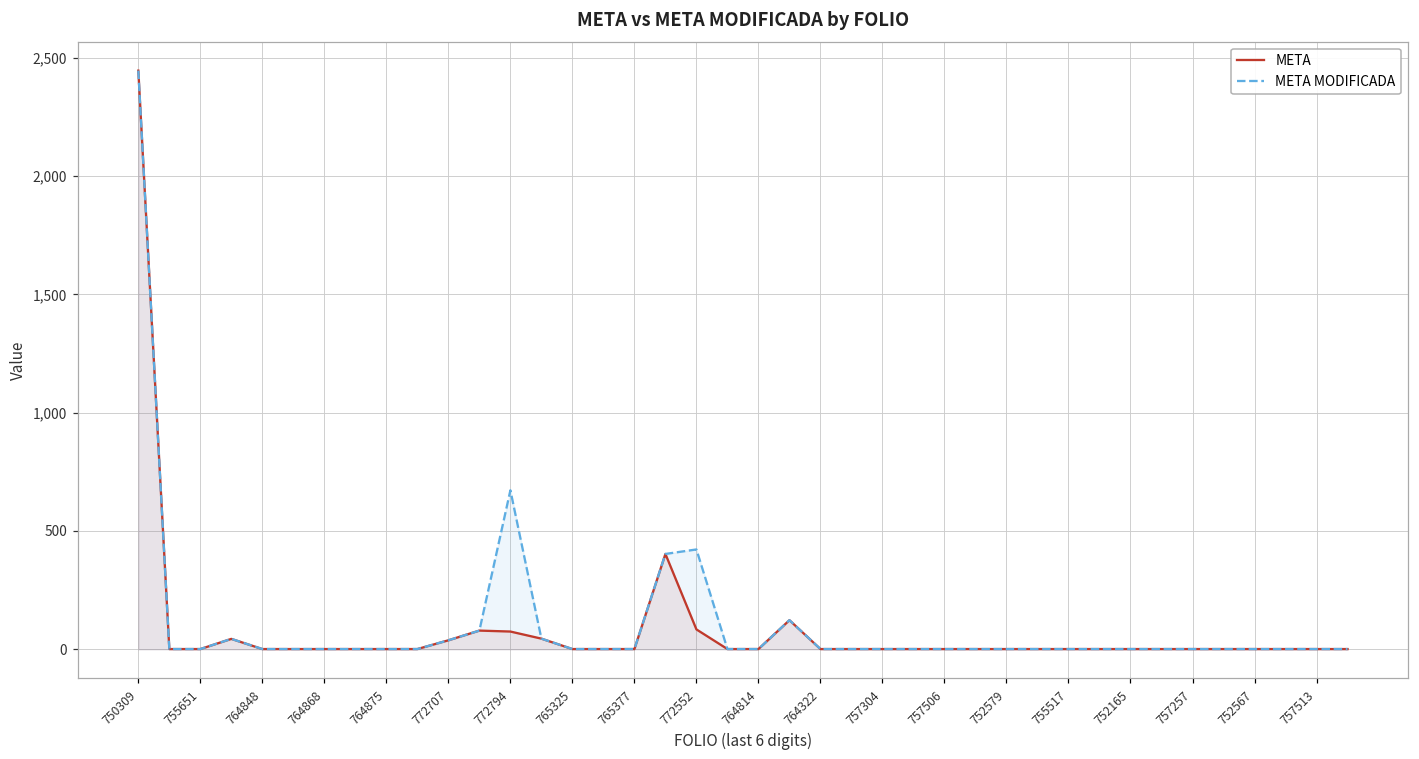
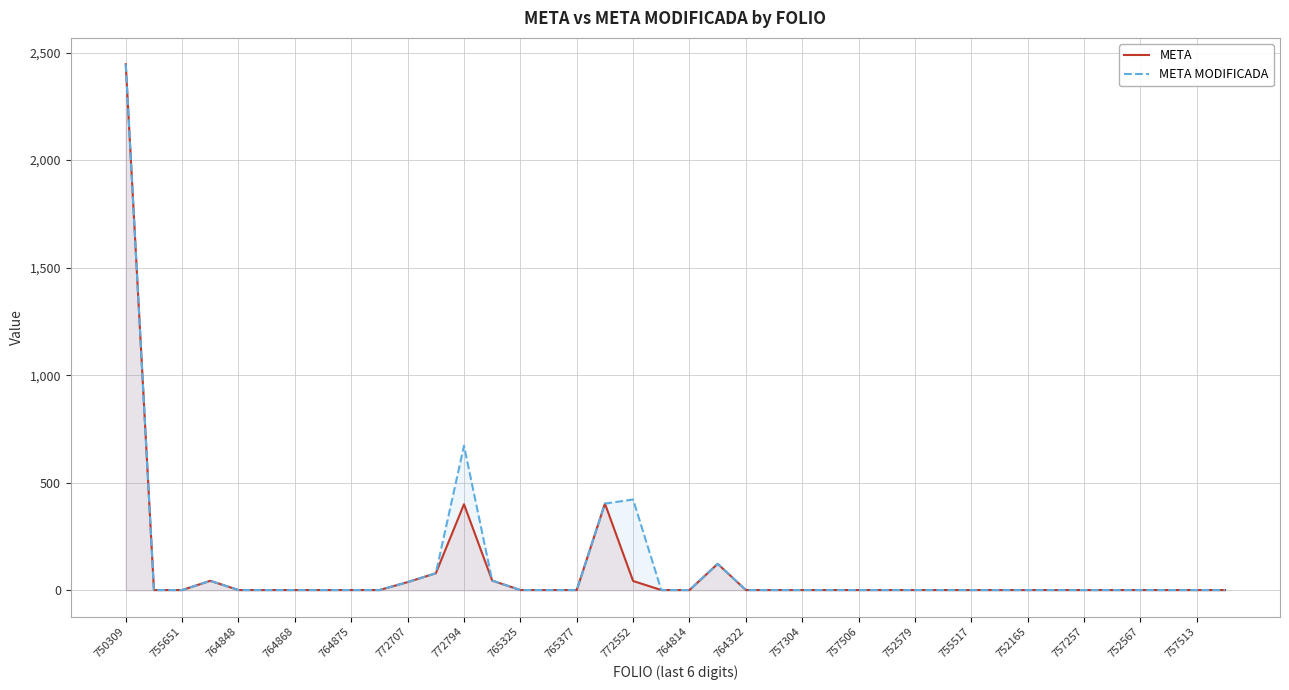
  {
    "META": {
-     "772794": 80,
-     "772552": 80
+     "772794": 400,
+     "772552": 40
    },
    "META MODIFICADA": {
      "772794": 670,
      "772552": 420
    }
  }
